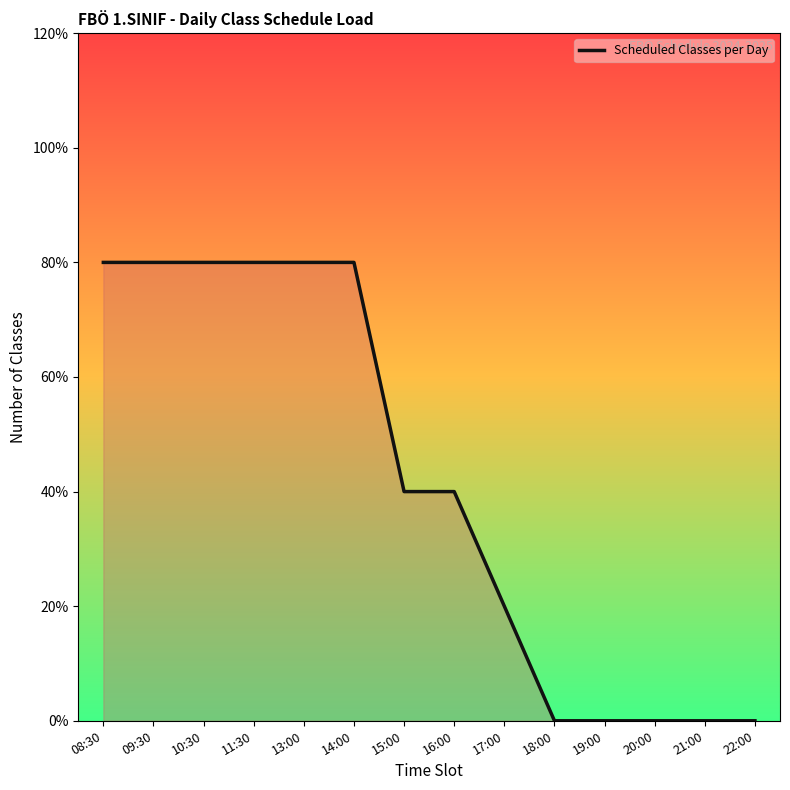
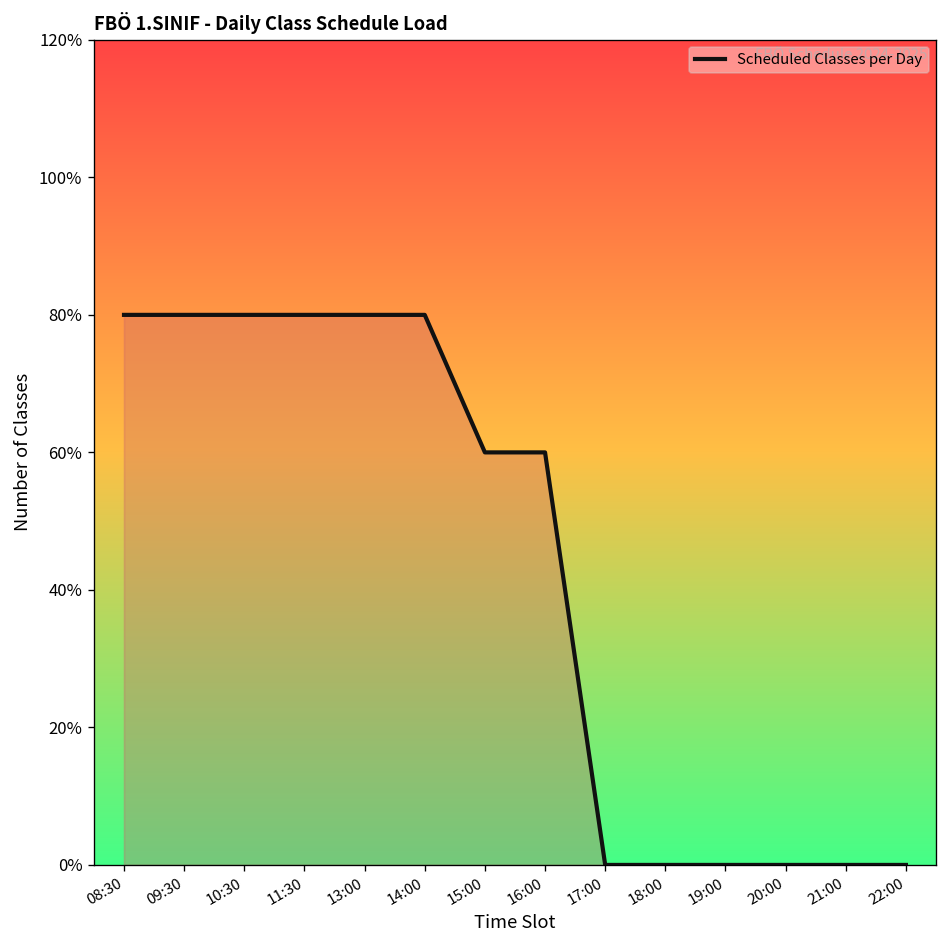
  {
    "08:30": "80%",
    "09:30": "80%",
    "10:30": "80%",
    "11:30": "80%",
    "13:00": "80%",
    "14:00": "80%",
-   "15:00": "40%",
-   "16:00": "40%",
-   "17:00": "20%",
+   "15:00": "60%",
+   "16:00": "60%",
+   "17:00": "0%",
    "18:00": "0%",
    "19:00": "0%",
    "20:00": "0%",
    "21:00": "0%",
    "22:00": "0%"
  }
